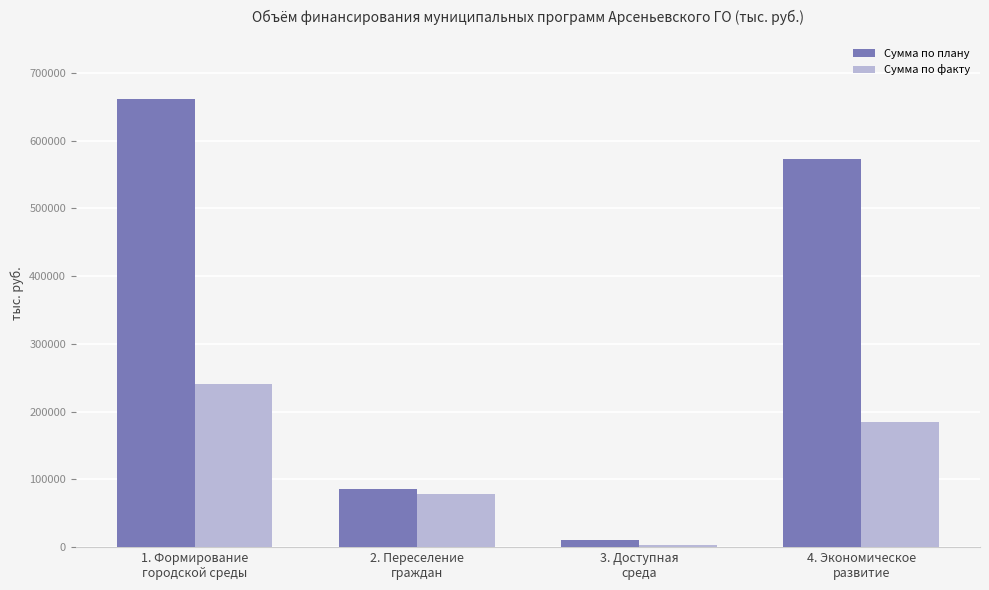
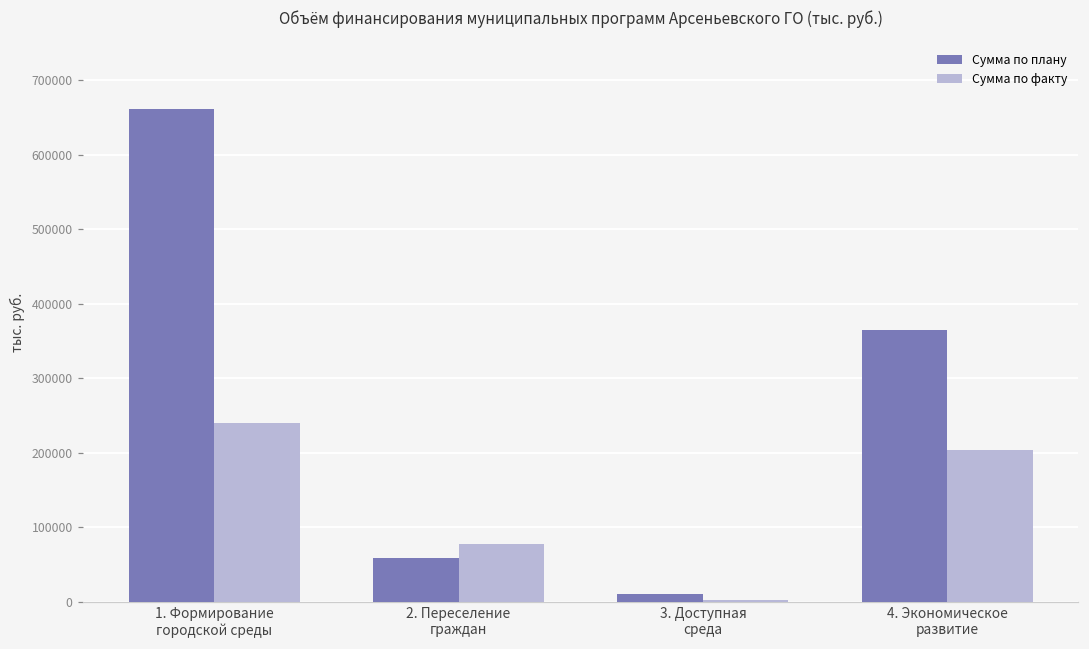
  {
    "Сумма по плану": {
      "1. Формирование городской среды": 660000,
-     "2. Переселение граждан": 90000,
+     "2. Переселение граждан": 60000,
      "3. Доступная среда": 10000,
-     "4. Экономическое развитие": 570000
+     "4. Экономическое развитие": 360000
    },
    "Сумма по факту": {
      "1. Формирование городской среды": 240000,
      "2. Переселение граждан": 80000,
-     "4. Экономическое развитие": 180000
+     "4. Экономическое развитие": 200000
    }
  }
